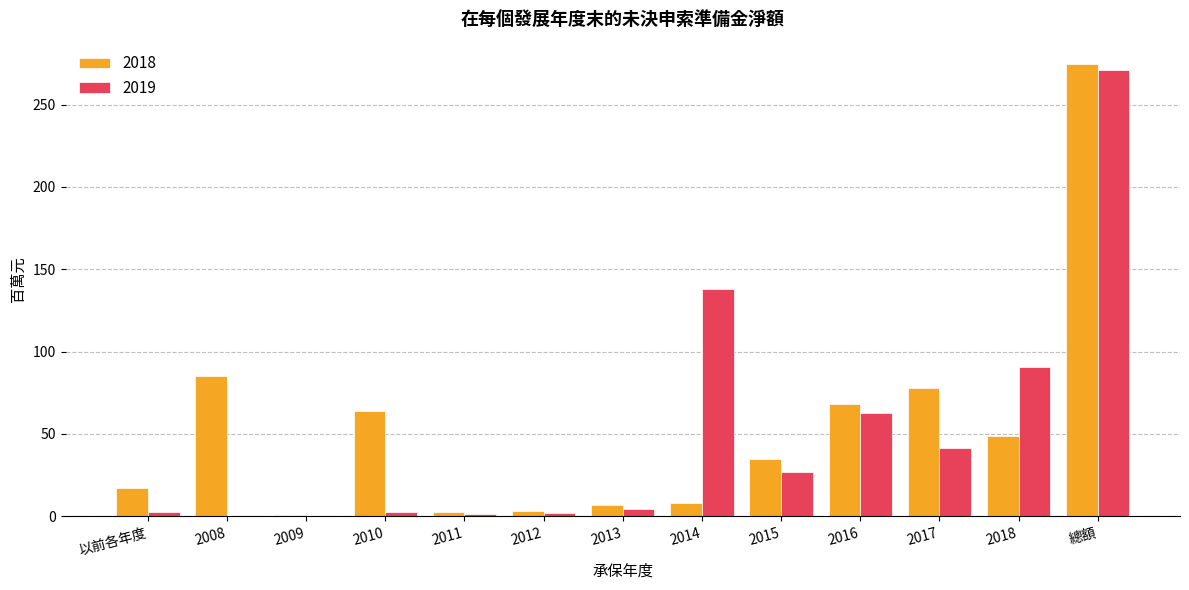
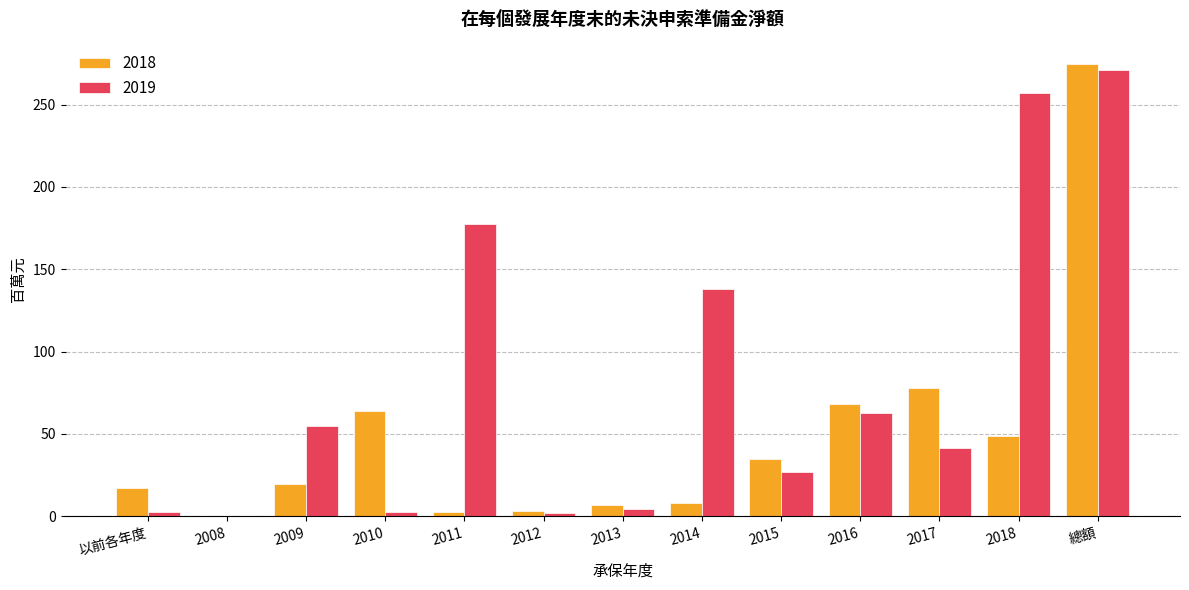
  {
    "2018": {
      "以前各年度": 17,
-     "2008": 85,
-     "2009": 1,
+     "2008": 0,
+     "2009": 20,
      "2010": 64,
      "2011": 2,
      "2012": 3,
      "2013": 7,
      "2014": 8,
      "2015": 35,
      "2016": 68,
      "2017": 78,
      "2018": 49,
      "總額": 275
    },
    "2019": {
      "以前各年度": 3,
      "2008": 0,
-     "2009": 0,
+     "2009": 55,
      "2010": 2,
-     "2011": 2,
+     "2011": 177,
      "2012": 2,
      "2013": 5,
      "2014": 138,
      "2015": 27,
      "2016": 63,
      "2017": 41,
-     "2018": 91,
+     "2018": 257,
      "總額": 271
    }
  }
